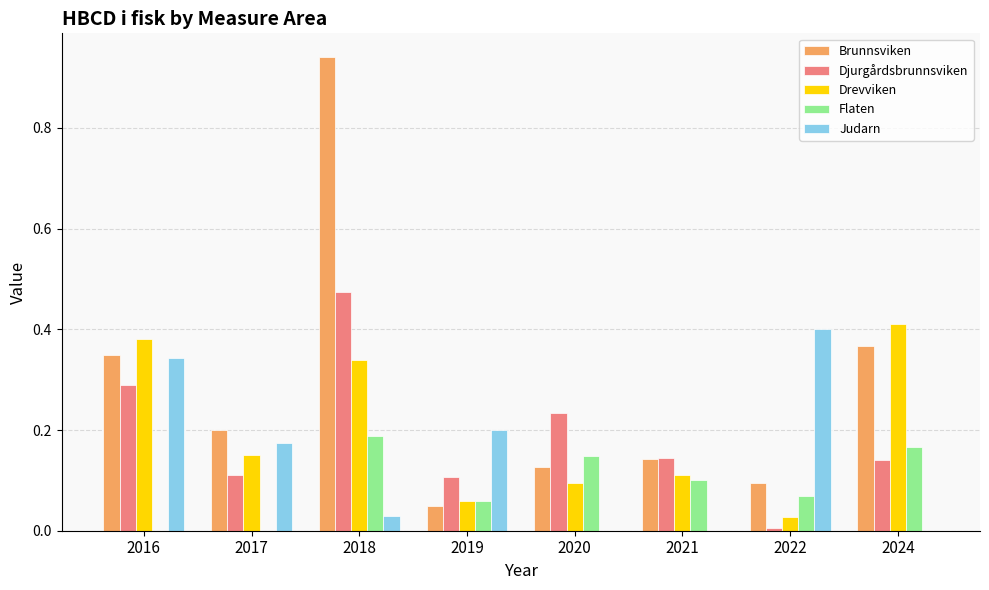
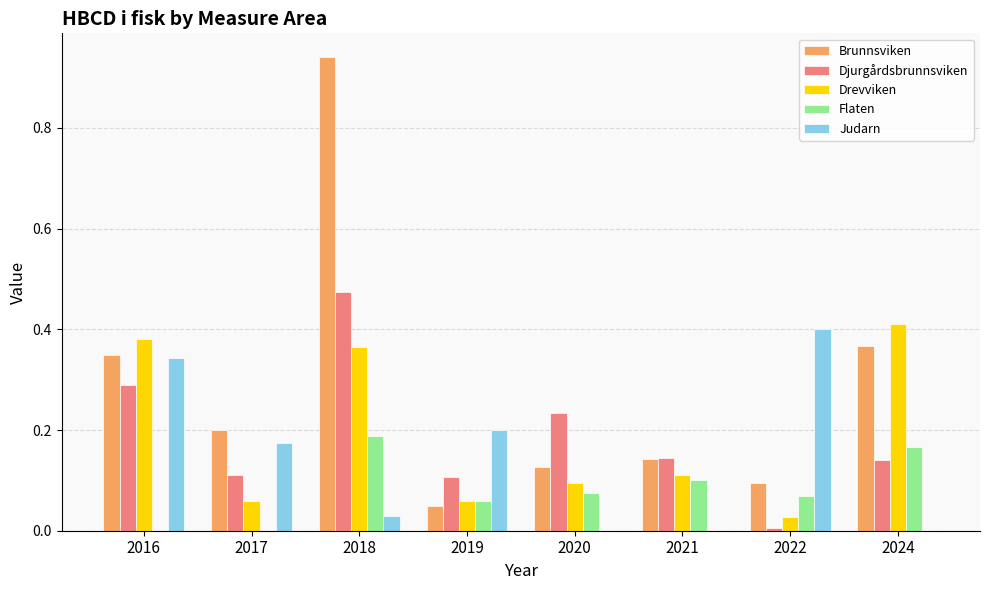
  {
    "Drevviken": {
      "2016": 0.38,
-     "2017": 0.15,
-     "2018": 0.34,
+     "2017": 0.06,
+     "2018": 0.36,
      "2019": 0.06,
      "2020": 0.10,
      "2021": 0.11,
      "2022": 0.03,
      "2024": 0.41
    },
    "Flaten": {
      "2016": 0.00,
      "2017": 0.00,
      "2018": 0.19,
      "2019": 0.06,
-     "2020": 0.15,
+     "2020": 0.07,
      "2021": 0.10,
      "2022": 0.07,
      "2024": 0.17
    },
    "Judarn": {
      "2016": 0.34,
      "2017": 0.17,
      "2018": 0.03,
      "2019": 0.20,
      "2020": 0.00,
      "2021": 0.00,
      "2022": 0.40,
      "2024": 0.00
    }
  }
